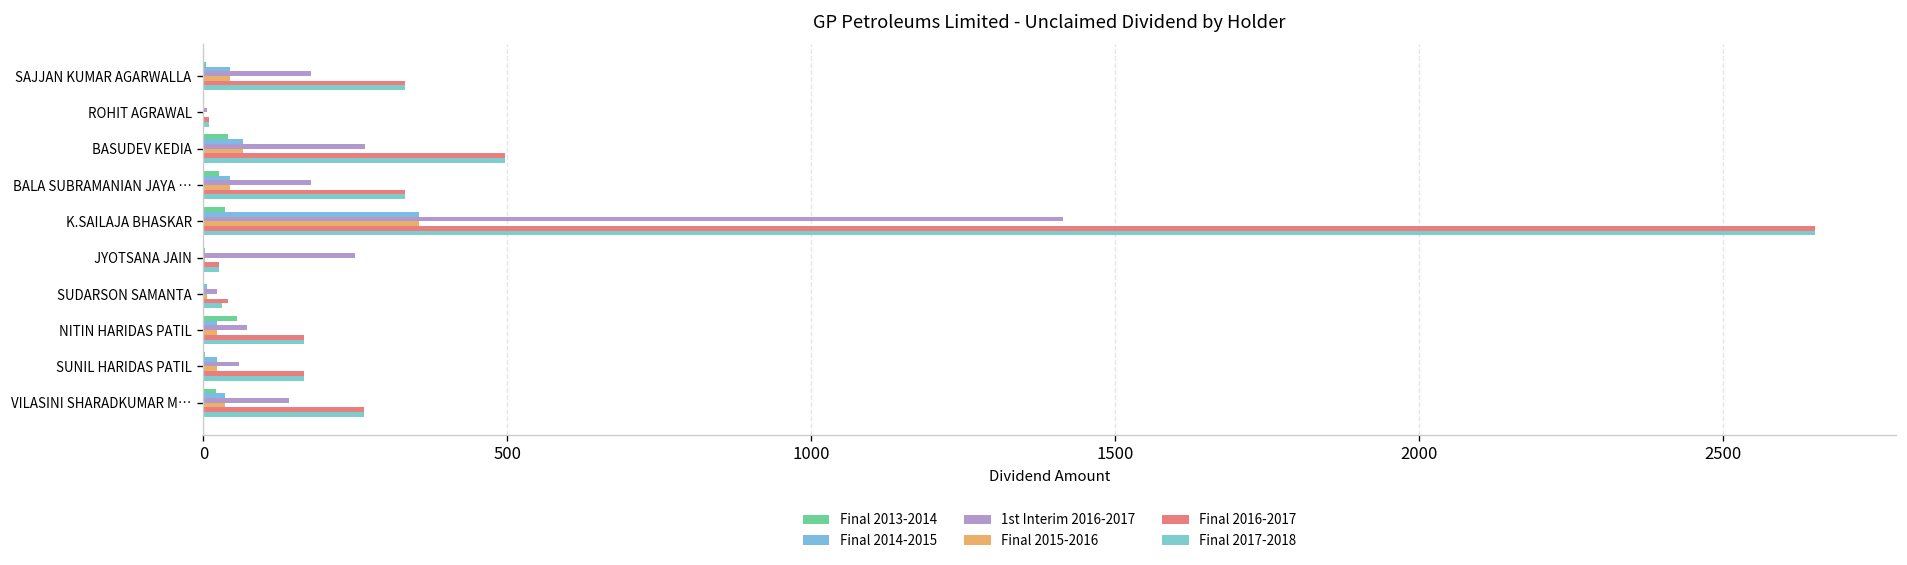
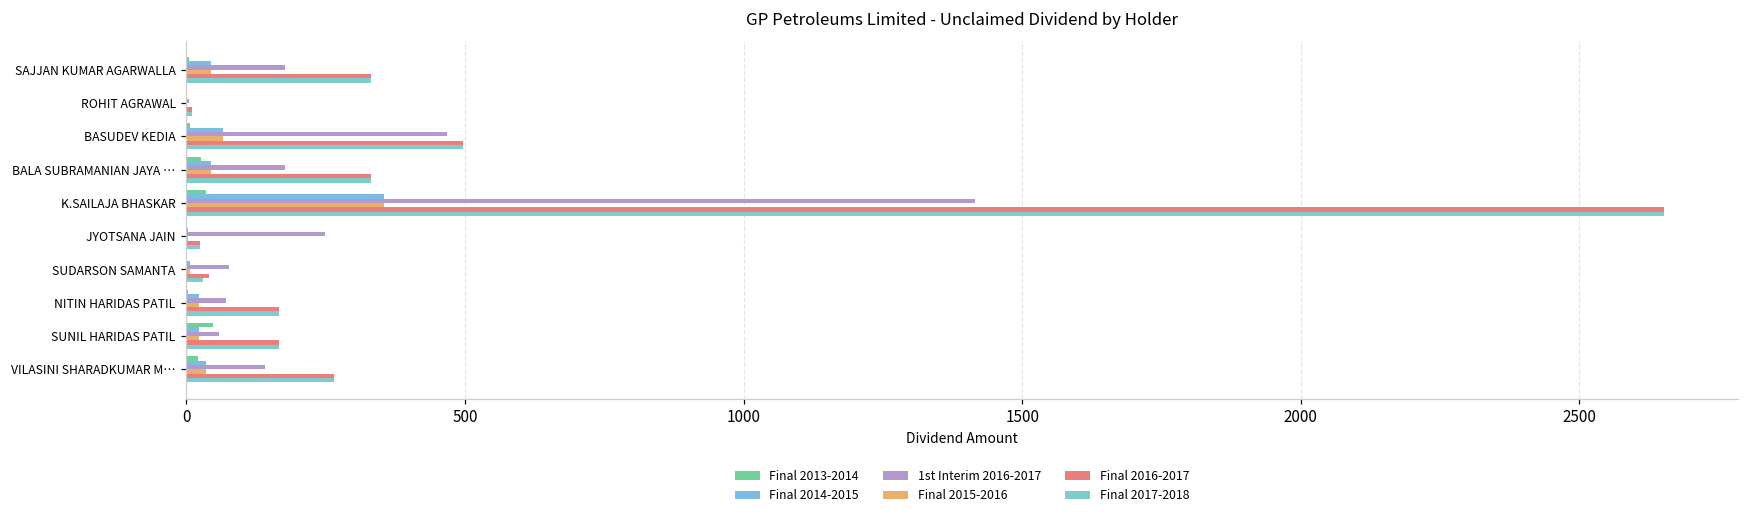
  {
    "Final 2013-2014": {
-     "BASUDEV KEDIA": 40,
+     "BASUDEV KEDIA": 10,
      "BALA SUBRAMANIAN JAYA …": 30,
      "K.SAILAJA BHASKAR": 40,
-     "NITIN HARIDAS PATIL": 60,
-     "SUNIL HARIDAS PATIL": 0,
+     "NITIN HARIDAS PATIL": 0,
+     "SUNIL HARIDAS PATIL": 50,
      "VILASINI SHARADKUMAR M…": 20
    },
    "1st Interim 2016-2017": {
      "SAJJAN KUMAR AGARWALLA": 180,
      "ROHIT AGRAWAL": 10,
-     "BASUDEV KEDIA": 270,
+     "BASUDEV KEDIA": 470,
      "BALA SUBRAMANIAN JAYA …": 180,
      "K.SAILAJA BHASKAR": 1410,
      "JYOTSANA JAIN": 250,
-     "SUDARSON SAMANTA": 20,
+     "SUDARSON SAMANTA": 80,
      "NITIN HARIDAS PATIL": 70,
      "SUNIL HARIDAS PATIL": 60,
      "VILASINI SHARADKUMAR M…": 140
    },
    "Final 2015-2016": {
      "SAJJAN KUMAR AGARWALLA": 40,
      "BASUDEV KEDIA": 70,
      "BALA SUBRAMANIAN JAYA …": 40,
      "K.SAILAJA BHASKAR": 350,
      "SUDARSON SAMANTA": 10,
      "NITIN HARIDAS PATIL": 20,
      "SUNIL HARIDAS PATIL": 20,
      "VILASINI SHARADKUMAR M…": 40
    },
    "Final 2016-2017": {
      "SAJJAN KUMAR AGARWALLA": 330,
      "ROHIT AGRAWAL": 10,
      "BASUDEV KEDIA": 500,
      "BALA SUBRAMANIAN JAYA …": 330,
      "K.SAILAJA BHASKAR": 2650,
      "JYOTSANA JAIN": 30,
      "SUDARSON SAMANTA": 40,
      "NITIN HARIDAS PATIL": 170,
      "SUNIL HARIDAS PATIL": 170,
      "VILASINI SHARADKUMAR M…": 270
    }
  }
